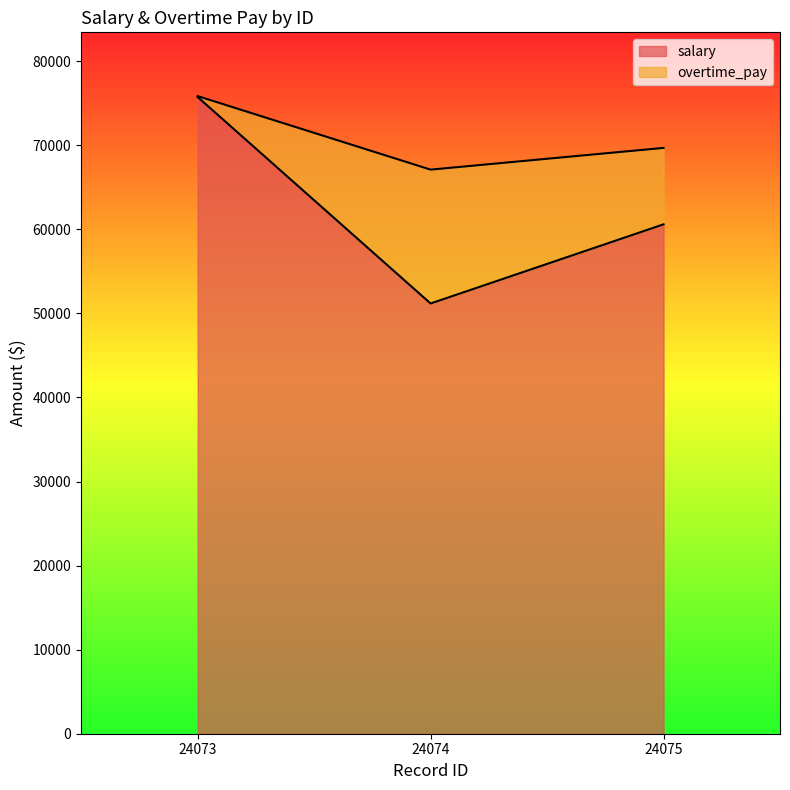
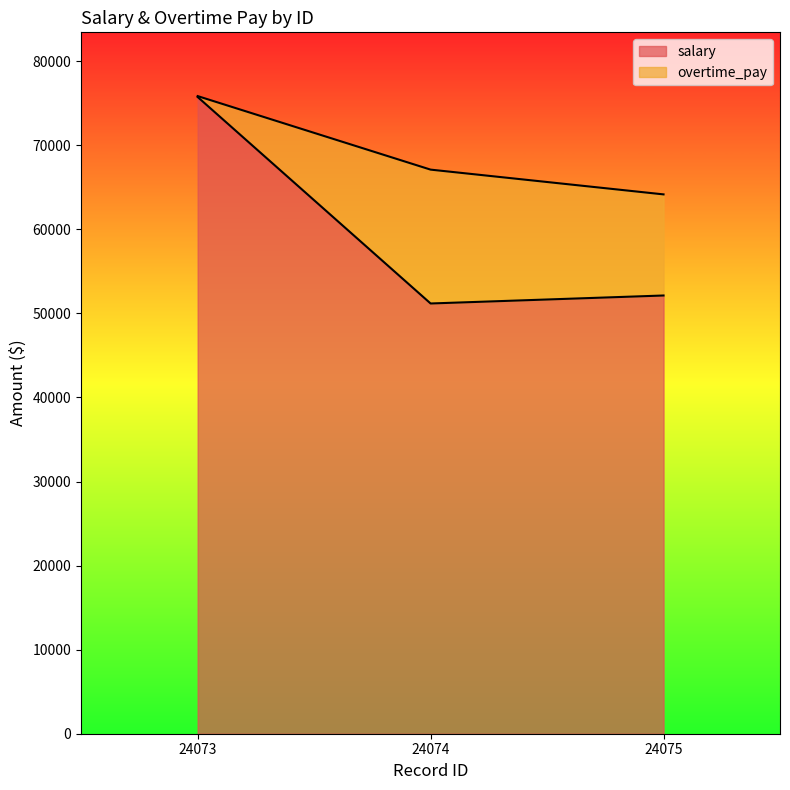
  {
    "salary": {
      "24074": 51000,
-     "24075": 61000
+     "24075": 52000
    },
    "overtime_pay": {
      "24074": 16000,
-     "24075": 9000
+     "24075": 12000
    }
  }
